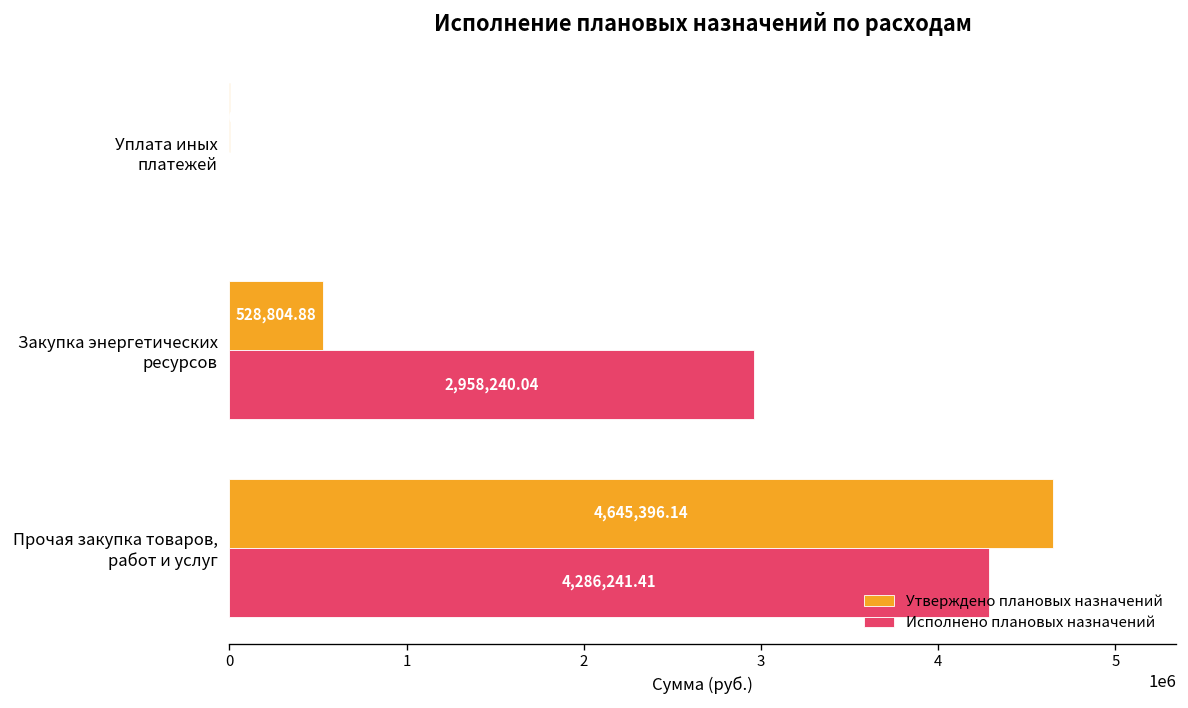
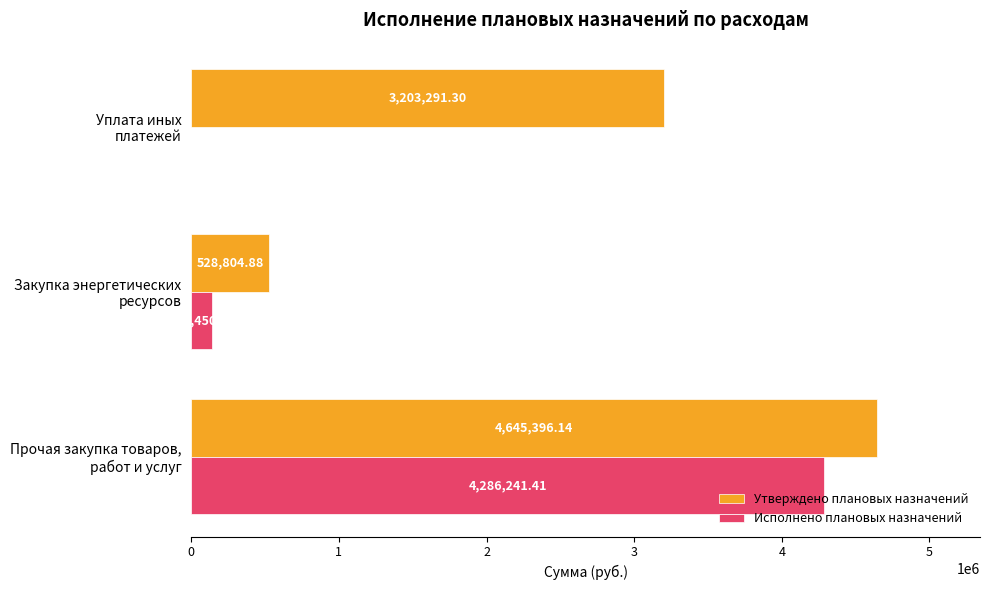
  {
    "Утверждено плановых назначений": {
-     "Уплата иных платежей": 0
+     "Уплата иных платежей": 3200000
    },
    "Исполнено плановых назначений": {
-     "Закупка энергетических ресурсов": 2960000
+     "Закупка энергетических ресурсов": 140000
    }
  }
